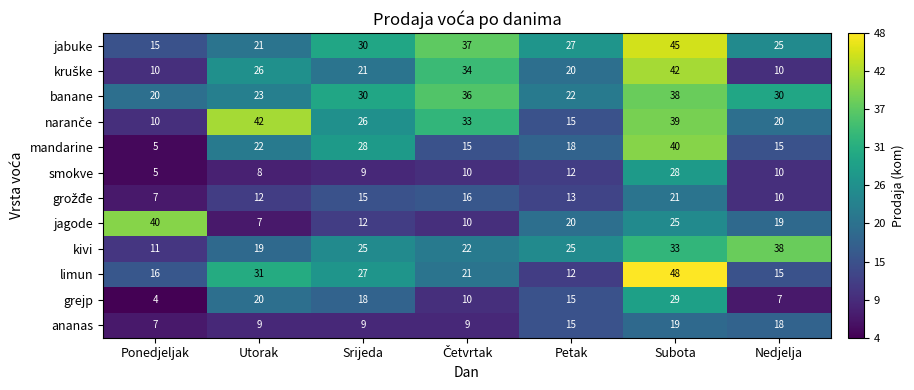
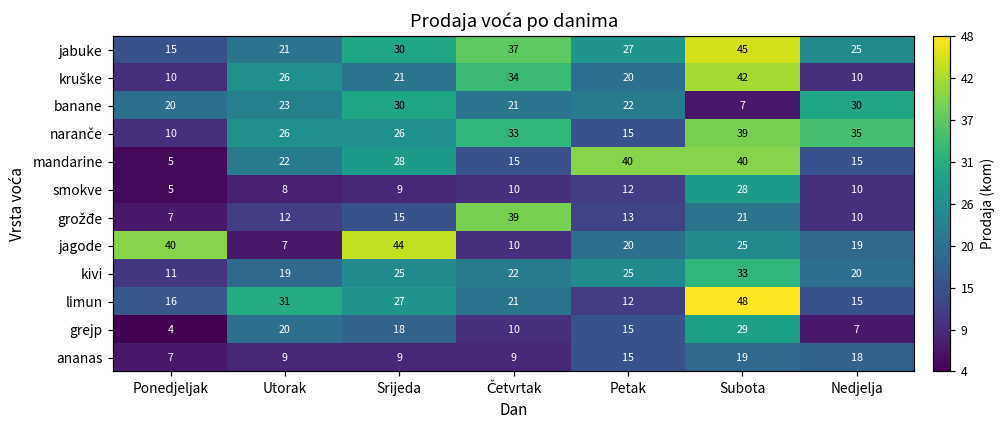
  {
    "jabuke": {
      "Ponedjeljak": 15,
      "Utorak": 21,
      "Srijeda": 30,
      "Četvrtak": 37,
      "Petak": 27,
      "Subota": 45,
      "Nedjelja": 25
    },
    "kruške": {
      "Ponedjeljak": 10,
      "Utorak": 26,
      "Srijeda": 21,
      "Četvrtak": 34,
      "Petak": 20,
      "Subota": 42,
      "Nedjelja": 10
    },
    "banane": {
      "Ponedjeljak": 20,
      "Utorak": 23,
      "Srijeda": 30,
-     "Četvrtak": 36,
+     "Četvrtak": 21,
      "Petak": 22,
-     "Subota": 38,
+     "Subota": 7,
      "Nedjelja": 30
    },
    "naranče": {
      "Ponedjeljak": 10,
-     "Utorak": 42,
+     "Utorak": 26,
      "Srijeda": 26,
      "Četvrtak": 33,
      "Petak": 15,
      "Subota": 39,
-     "Nedjelja": 20
+     "Nedjelja": 35
    },
    "mandarine": {
      "Ponedjeljak": 5,
      "Utorak": 22,
      "Srijeda": 28,
      "Četvrtak": 15,
-     "Petak": 18,
+     "Petak": 40,
      "Subota": 40,
      "Nedjelja": 15
    },
    "smokve": {
      "Ponedjeljak": 5,
      "Utorak": 8,
      "Srijeda": 9,
      "Četvrtak": 10,
      "Petak": 12,
      "Subota": 28,
      "Nedjelja": 10
    },
    "grožđe": {
      "Ponedjeljak": 7,
      "Utorak": 12,
      "Srijeda": 15,
-     "Četvrtak": 16,
+     "Četvrtak": 39,
      "Petak": 13,
      "Subota": 21,
      "Nedjelja": 10
    },
    "jagode": {
      "Ponedjeljak": 40,
      "Utorak": 7,
-     "Srijeda": 12,
+     "Srijeda": 44,
      "Četvrtak": 10,
      "Petak": 20,
      "Subota": 25,
      "Nedjelja": 19
    },
    "kivi": {
      "Ponedjeljak": 11,
      "Utorak": 19,
      "Srijeda": 25,
      "Četvrtak": 22,
      "Petak": 25,
      "Subota": 33,
-     "Nedjelja": 38
+     "Nedjelja": 20
    },
    "limun": {
      "Ponedjeljak": 16,
      "Utorak": 31,
      "Srijeda": 27,
      "Četvrtak": 21,
      "Petak": 12,
      "Subota": 48,
      "Nedjelja": 15
    },
    "grejp": {
      "Ponedjeljak": 4,
      "Utorak": 20,
      "Srijeda": 18,
      "Četvrtak": 10,
      "Petak": 15,
      "Subota": 29,
      "Nedjelja": 7
    },
    "ananas": {
      "Ponedjeljak": 7,
      "Utorak": 9,
      "Srijeda": 9,
      "Četvrtak": 9,
      "Petak": 15,
      "Subota": 19,
      "Nedjelja": 18
    }
  }
